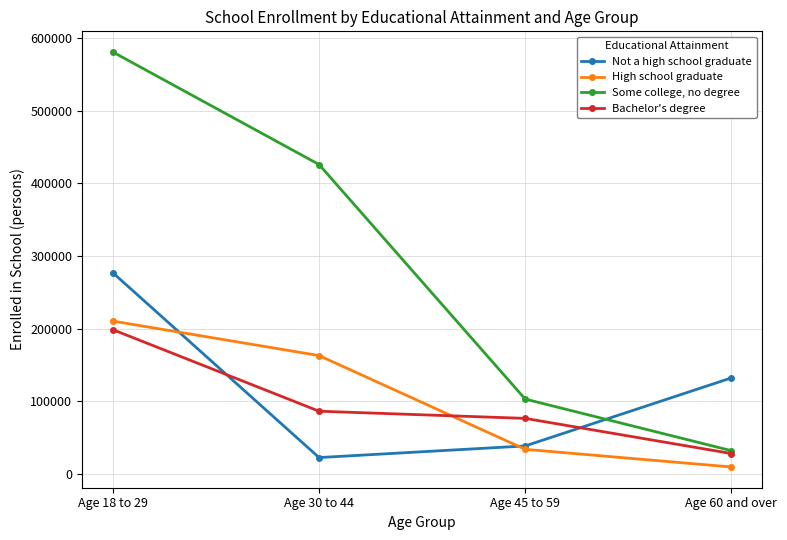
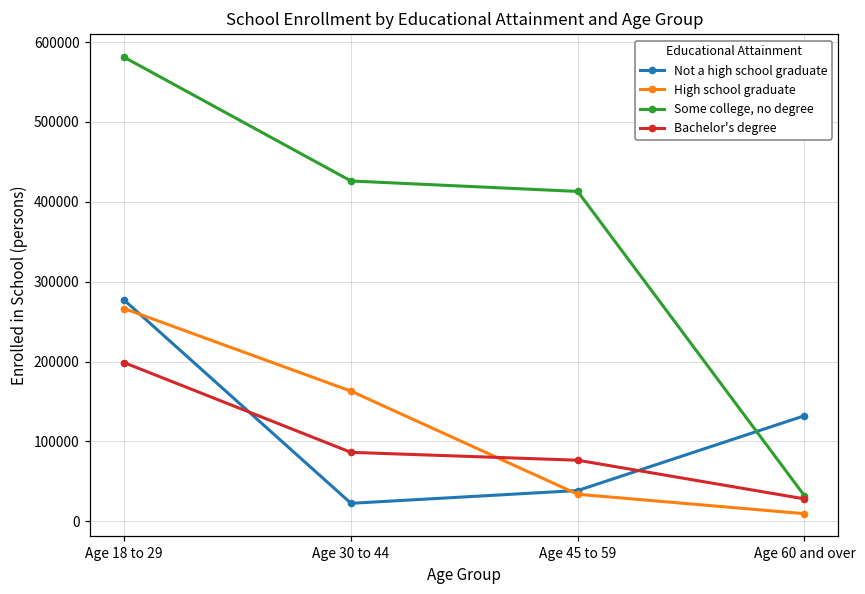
  {
    "Not a high school graduate": {
      "Age 18 to 29": 280000,
      "Age 30 to 44": 20000,
      "Age 45 to 59": 40000,
      "Age 60 and over": 130000
    },
    "High school graduate": {
-     "Age 18 to 29": 210000,
+     "Age 18 to 29": 270000,
      "Age 30 to 44": 160000,
      "Age 45 to 59": 30000,
      "Age 60 and over": 10000
    },
    "Some college, no degree": {
      "Age 18 to 29": 580000,
      "Age 30 to 44": 430000,
-     "Age 45 to 59": 100000,
+     "Age 45 to 59": 410000,
      "Age 60 and over": 30000
    },
    "Bachelor's degree": {
      "Age 18 to 29": 200000,
      "Age 30 to 44": 90000,
      "Age 45 to 59": 80000,
      "Age 60 and over": 30000
    }
  }
